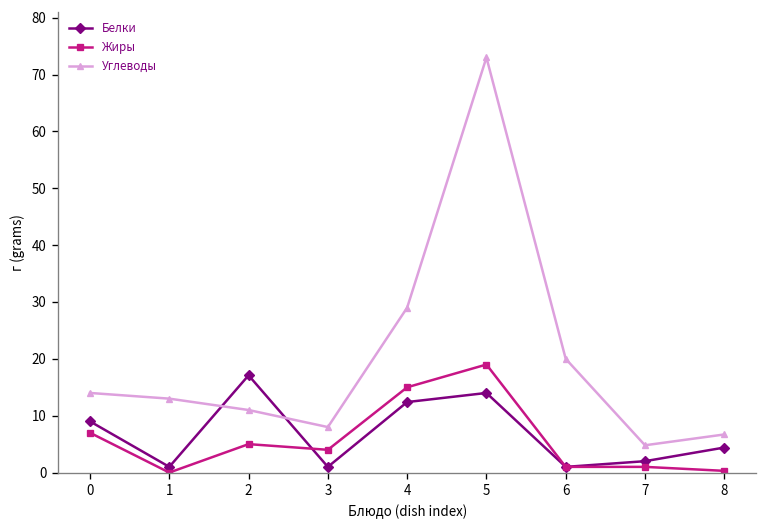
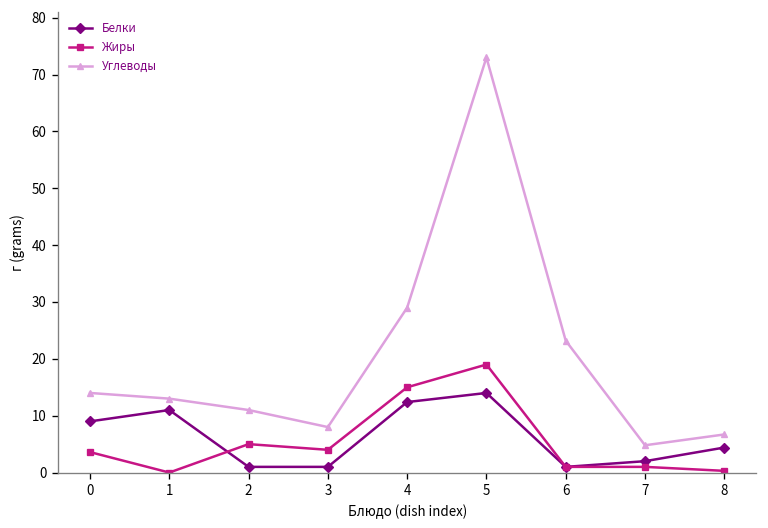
  {
    "Белки": {
      "0": 9,
-     "1": 1,
-     "2": 17,
+     "1": 11,
+     "2": 1,
      "3": 1,
      "4": 12,
      "5": 14,
      "7": 2,
      "8": 4
    },
    "Жиры": {
-     "0": 7,
+     "0": 4,
      "1": 0,
      "2": 5,
      "3": 4,
      "4": 15,
      "5": 19,
      "7": 1,
      "8": 0
    },
    "Углеводы": {
      "0": 14,
      "1": 13,
      "2": 11,
      "3": 8,
      "4": 29,
      "5": 73,
-     "6": 20,
+     "6": 23,
      "7": 5,
      "8": 7
    }
  }
